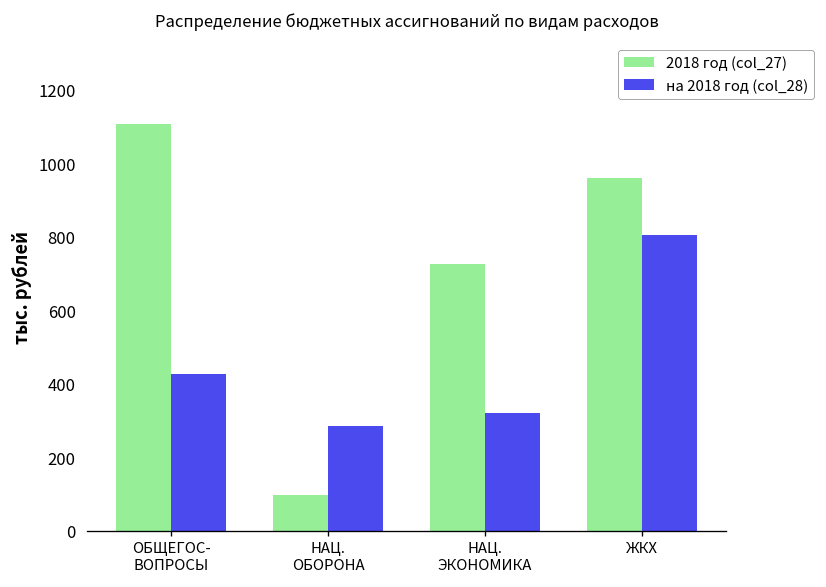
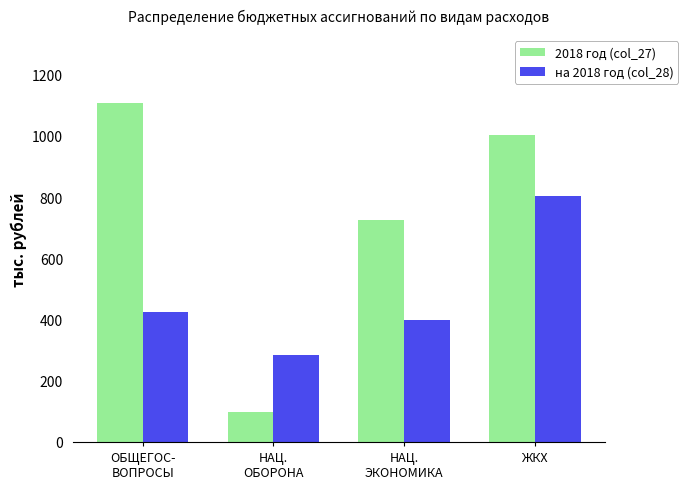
  {
    "2018 год (col_27)": {
      "ОБЩЕГОС- ВОПРОСЫ": 1110,
      "НАЦ. ОБОРОНА": 100,
      "НАЦ. ЭКОНОМИКА": 730,
-     "ЖКХ": 960
+     "ЖКХ": 1000
    },
    "на 2018 год (col_28)": {
      "ОБЩЕГОС- ВОПРОСЫ": 430,
      "НАЦ. ОБОРОНА": 290,
-     "НАЦ. ЭКОНОМИКА": 320,
+     "НАЦ. ЭКОНОМИКА": 400,
      "ЖКХ": 810
    }
  }
